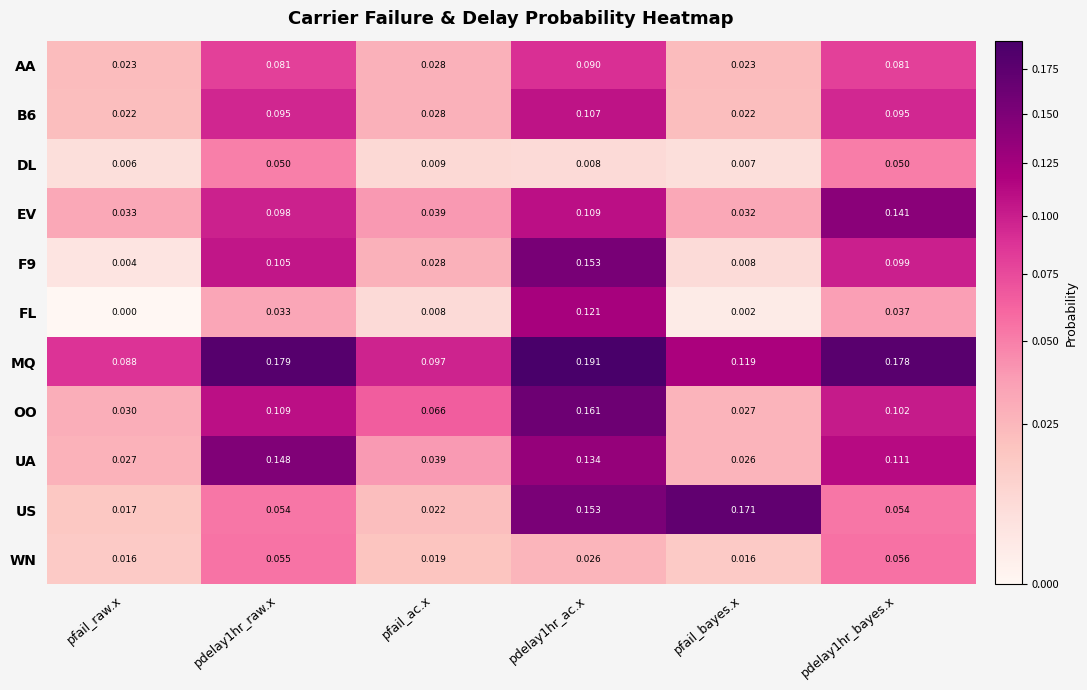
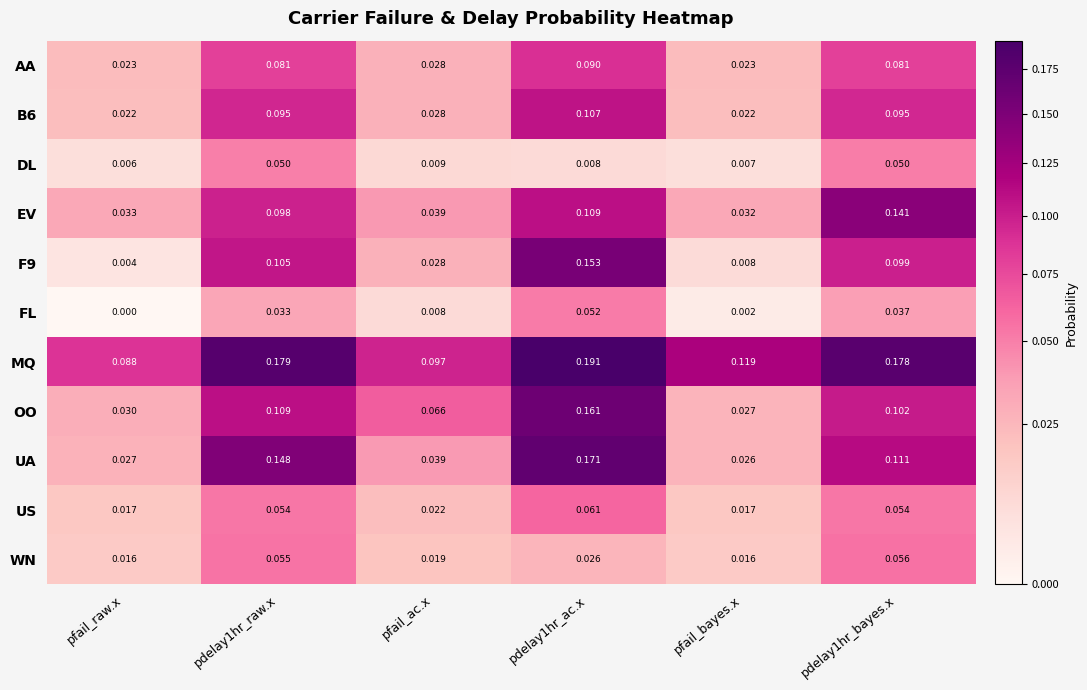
  {
    "AA": {
      "pfail_raw.x": 0.023,
      "pdelay1hr_raw.x": 0.081,
      "pfail_ac.x": 0.028,
      "pdelay1hr_ac.x": 0.090,
      "pfail_bayes.x": 0.023,
      "pdelay1hr_bayes.x": 0.081
    },
    "B6": {
      "pfail_raw.x": 0.022,
      "pdelay1hr_raw.x": 0.095,
      "pfail_ac.x": 0.028,
      "pdelay1hr_ac.x": 0.107,
      "pfail_bayes.x": 0.022,
      "pdelay1hr_bayes.x": 0.095
    },
    "DL": {
      "pfail_raw.x": 0.006,
      "pdelay1hr_raw.x": 0.050,
      "pfail_ac.x": 0.009,
      "pdelay1hr_ac.x": 0.008,
      "pfail_bayes.x": 0.007,
      "pdelay1hr_bayes.x": 0.050
    },
    "EV": {
      "pfail_raw.x": 0.033,
      "pdelay1hr_raw.x": 0.098,
      "pfail_ac.x": 0.039,
      "pdelay1hr_ac.x": 0.109,
      "pfail_bayes.x": 0.032,
      "pdelay1hr_bayes.x": 0.141
    },
    "F9": {
      "pfail_raw.x": 0.004,
      "pdelay1hr_raw.x": 0.105,
      "pfail_ac.x": 0.028,
      "pdelay1hr_ac.x": 0.153,
      "pfail_bayes.x": 0.008,
      "pdelay1hr_bayes.x": 0.099
    },
    "FL": {
      "pfail_raw.x": 0.000,
      "pdelay1hr_raw.x": 0.033,
      "pfail_ac.x": 0.008,
-     "pdelay1hr_ac.x": 0.121,
+     "pdelay1hr_ac.x": 0.052,
      "pfail_bayes.x": 0.002,
      "pdelay1hr_bayes.x": 0.037
    },
    "MQ": {
      "pfail_raw.x": 0.088,
      "pdelay1hr_raw.x": 0.179,
      "pfail_ac.x": 0.097,
      "pdelay1hr_ac.x": 0.191,
      "pfail_bayes.x": 0.119,
      "pdelay1hr_bayes.x": 0.178
    },
    "OO": {
      "pfail_raw.x": 0.030,
      "pdelay1hr_raw.x": 0.109,
      "pfail_ac.x": 0.066,
      "pdelay1hr_ac.x": 0.161,
      "pfail_bayes.x": 0.027,
      "pdelay1hr_bayes.x": 0.102
    },
    "UA": {
      "pfail_raw.x": 0.027,
      "pdelay1hr_raw.x": 0.148,
      "pfail_ac.x": 0.039,
-     "pdelay1hr_ac.x": 0.134,
+     "pdelay1hr_ac.x": 0.171,
      "pfail_bayes.x": 0.026,
      "pdelay1hr_bayes.x": 0.111
    },
    "US": {
      "pfail_raw.x": 0.017,
      "pdelay1hr_raw.x": 0.054,
      "pfail_ac.x": 0.022,
-     "pdelay1hr_ac.x": 0.153,
-     "pfail_bayes.x": 0.171,
+     "pdelay1hr_ac.x": 0.061,
+     "pfail_bayes.x": 0.017,
      "pdelay1hr_bayes.x": 0.054
    },
    "WN": {
      "pfail_raw.x": 0.016,
      "pdelay1hr_raw.x": 0.055,
      "pfail_ac.x": 0.019,
      "pdelay1hr_ac.x": 0.026,
      "pfail_bayes.x": 0.016,
      "pdelay1hr_bayes.x": 0.056
    }
  }
